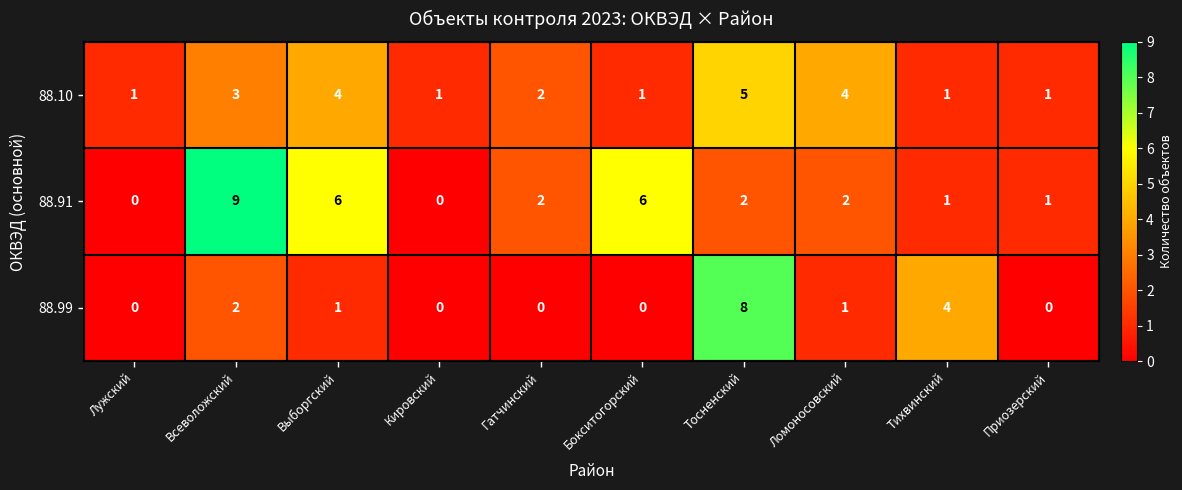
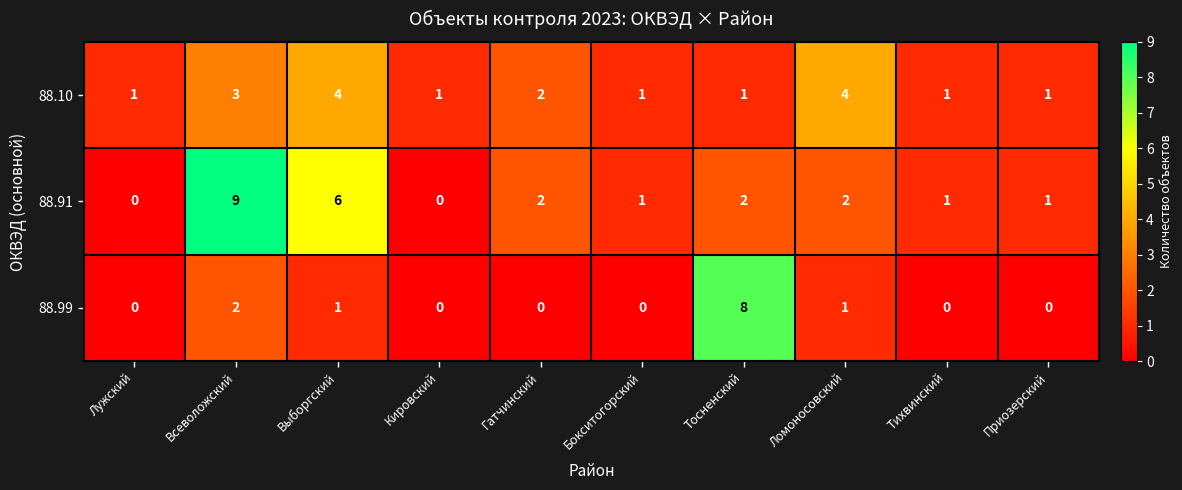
  {
    "88.10": {
      "Лужский": 1,
      "Всеволожский": 3,
      "Выборгский": 4,
      "Кировский": 1,
      "Гатчинский": 2,
      "Бокситогорский": 1,
-     "Тосненский": 5,
+     "Тосненский": 1,
      "Ломоносовский": 4,
      "Тихвинский": 1,
      "Приозерский": 1
    },
    "88.91": {
      "Лужский": 0,
      "Всеволожский": 9,
      "Выборгский": 6,
      "Кировский": 0,
      "Гатчинский": 2,
-     "Бокситогорский": 6,
+     "Бокситогорский": 1,
      "Тосненский": 2,
      "Ломоносовский": 2,
      "Тихвинский": 1,
      "Приозерский": 1
    },
    "88.99": {
      "Лужский": 0,
      "Всеволожский": 2,
      "Выборгский": 1,
      "Кировский": 0,
      "Гатчинский": 0,
      "Бокситогорский": 0,
      "Тосненский": 8,
      "Ломоносовский": 1,
-     "Тихвинский": 4,
+     "Тихвинский": 0,
      "Приозерский": 0
    }
  }
